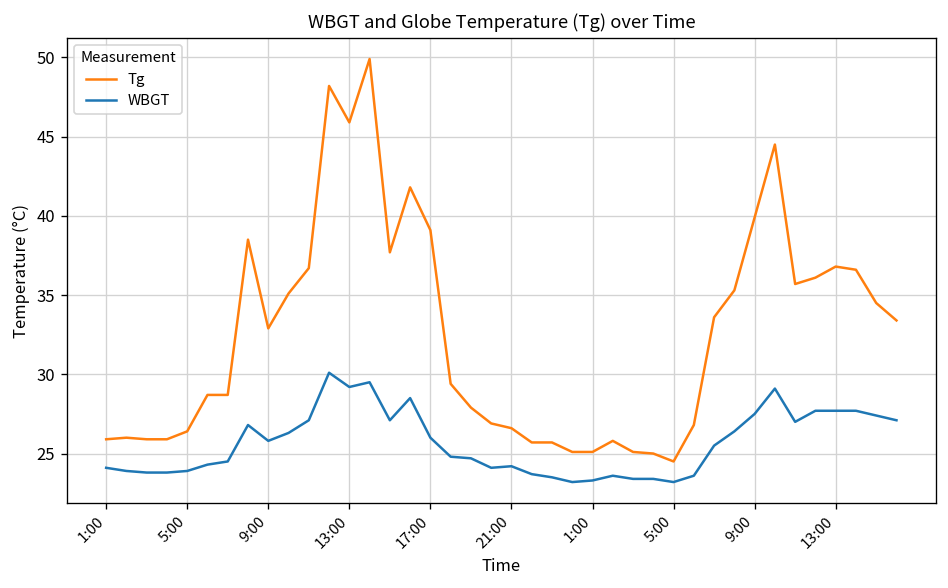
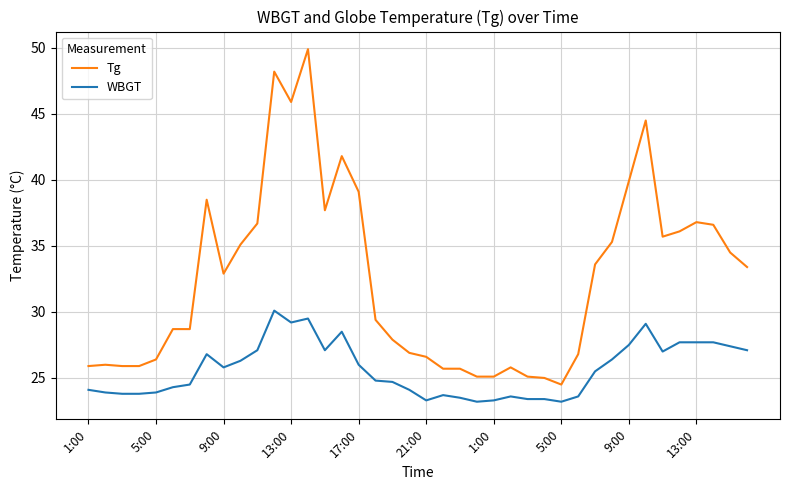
  {
    "Tg": {
      "17:00": 39.1,
      "21:00": 26.6
    },
    "WBGT": {
      "17:00": 26.0,
-     "21:00": 24.2
+     "21:00": 23.3
    }
  }
